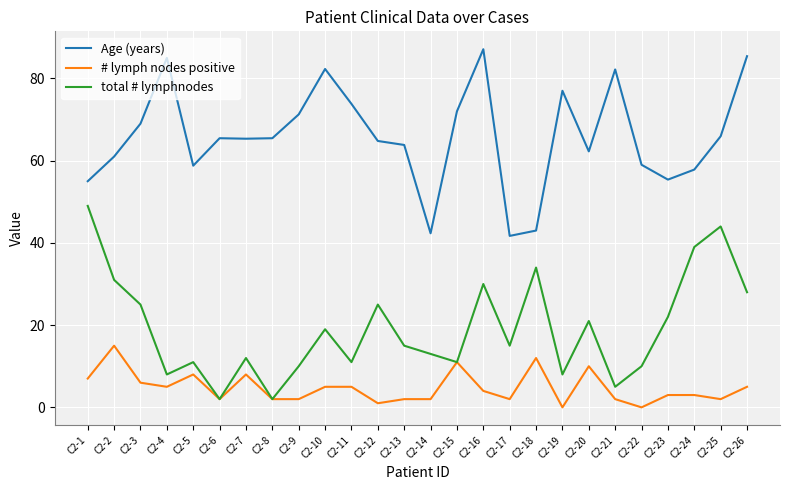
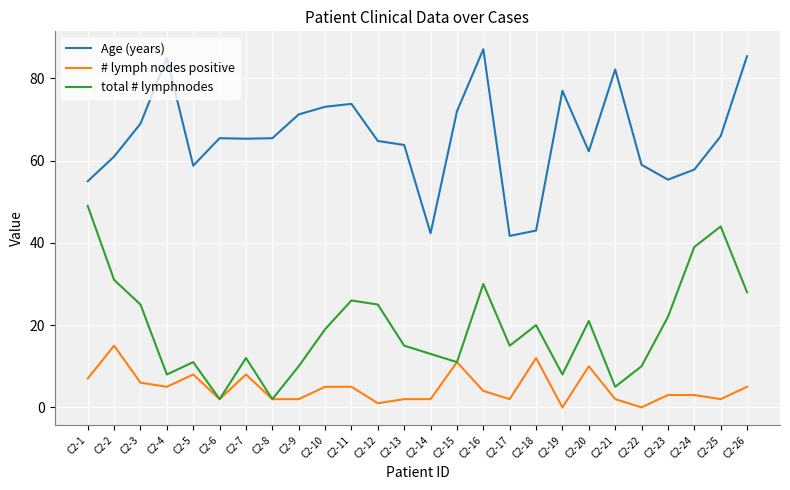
  {
    "Age (years)": {
      "C2-1": 55,
      "C2-2": 61,
      "C2-3": 69,
      "C2-5": 59,
      "C2-6": 65,
      "C2-7": 65,
      "C2-8": 65,
      "C2-9": 71,
-     "C2-10": 82,
+     "C2-10": 73,
      "C2-11": 74,
      "C2-12": 65,
      "C2-13": 64,
      "C2-14": 42,
      "C2-15": 72,
      "C2-16": 87,
      "C2-17": 42,
      "C2-18": 43,
      "C2-19": 77,
      "C2-20": 62,
      "C2-21": 82,
      "C2-22": 59,
      "C2-23": 55,
      "C2-24": 58,
      "C2-25": 66,
      "C2-26": 85
    },
    "# lymph nodes positive": {
      "C2-1": 7,
      "C2-2": 15,
      "C2-3": 6,
      "C2-4": 5,
      "C2-5": 8,
      "C2-7": 8,
      "C2-9": 2,
      "C2-10": 5,
      "C2-11": 5,
      "C2-12": 1,
      "C2-13": 2,
      "C2-14": 2,
      "C2-16": 4,
      "C2-17": 2,
      "C2-18": 12,
      "C2-19": 0,
      "C2-20": 10,
      "C2-21": 2,
      "C2-22": 0,
      "C2-23": 3,
      "C2-24": 3,
      "C2-25": 2,
      "C2-26": 5
    },
    "total # lymphnodes": {
      "C2-1": 49,
      "C2-2": 31,
      "C2-3": 25,
      "C2-4": 8,
      "C2-5": 11,
      "C2-7": 12,
      "C2-9": 10,
      "C2-10": 19,
-     "C2-11": 11,
+     "C2-11": 26,
      "C2-12": 25,
      "C2-13": 15,
      "C2-14": 13,
      "C2-16": 30,
      "C2-17": 15,
-     "C2-18": 34,
+     "C2-18": 20,
      "C2-19": 8,
      "C2-20": 21,
      "C2-21": 5,
      "C2-22": 10,
      "C2-23": 22,
      "C2-24": 39,
      "C2-25": 44,
      "C2-26": 28
    }
  }
